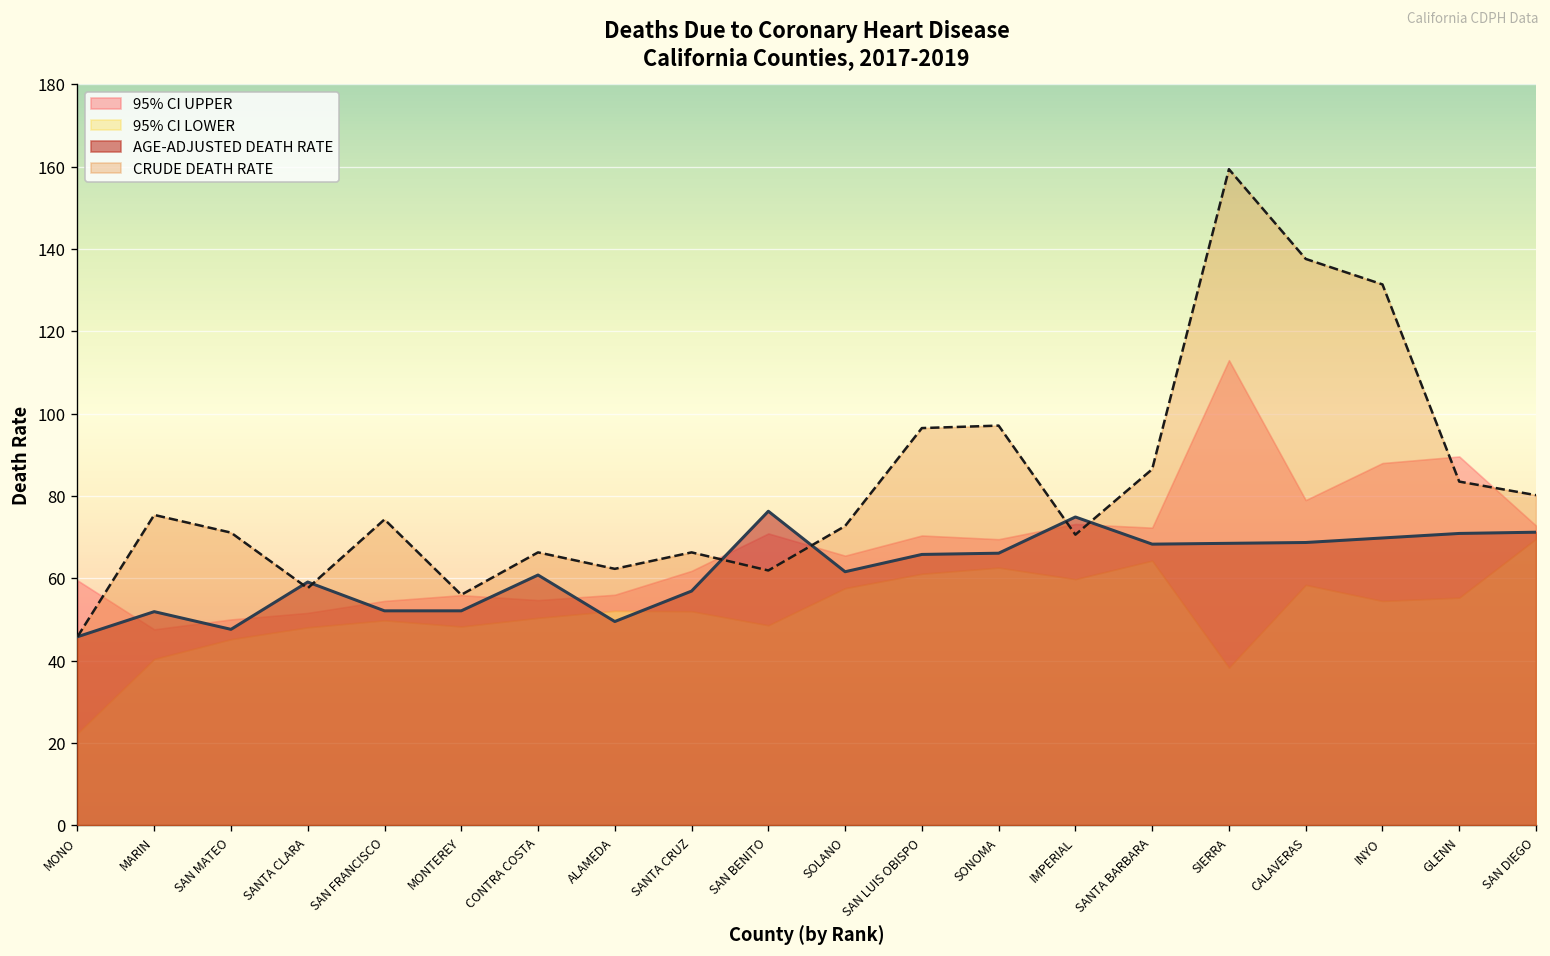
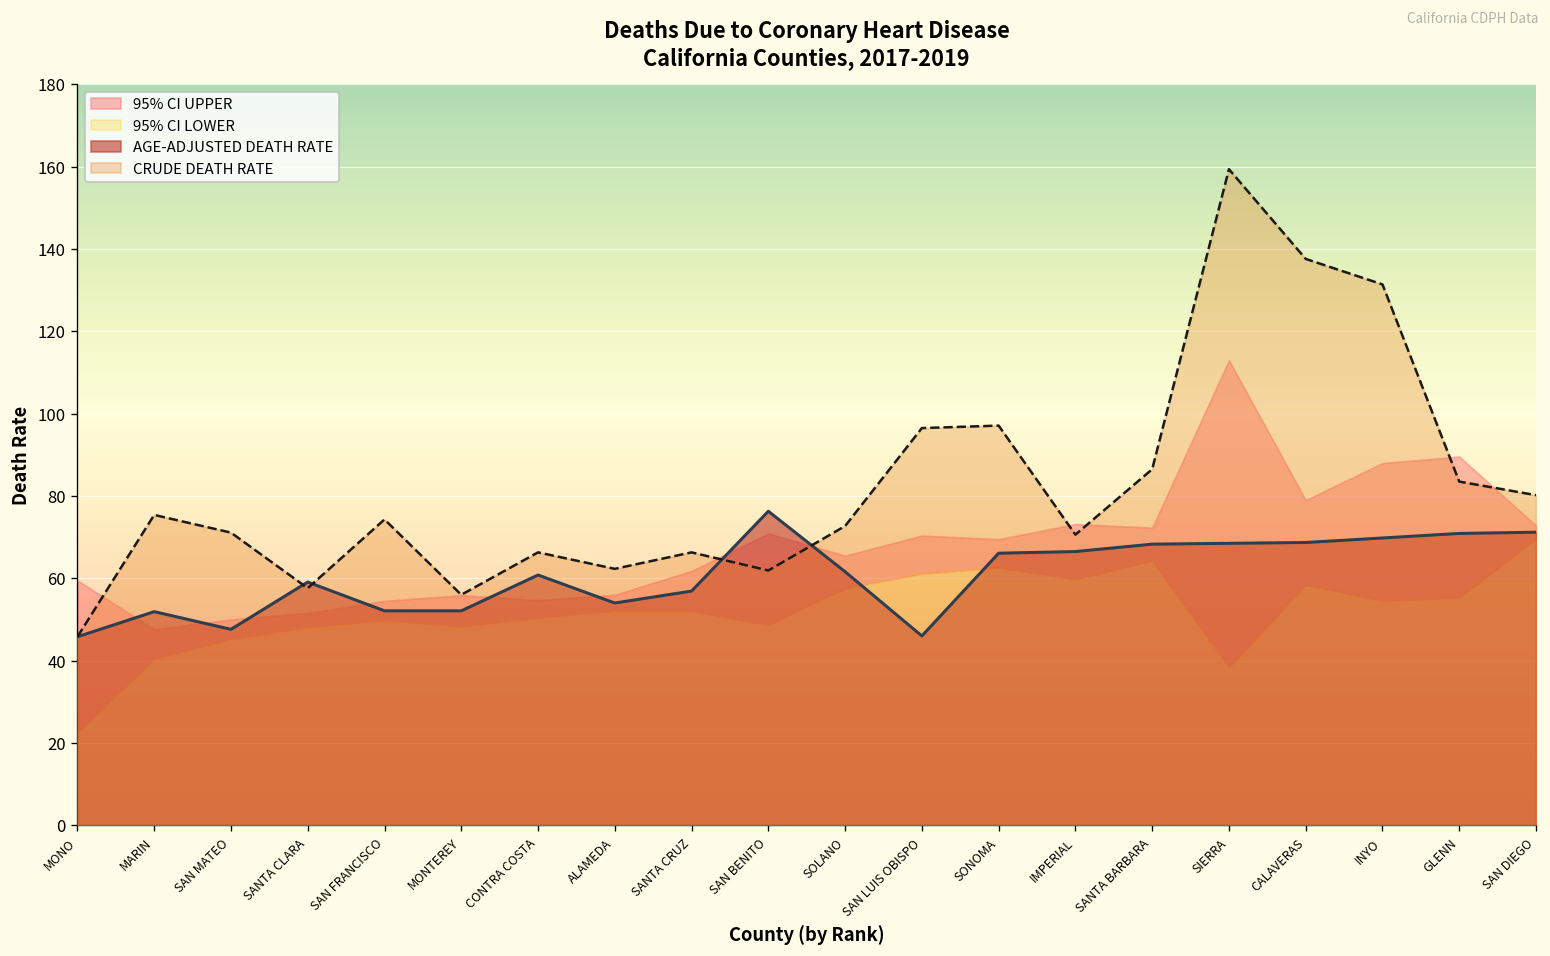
  {
    "AGE-ADJUSTED DEATH RATE": {
      "MARIN": 52,
      "SAN MATEO": 48,
      "SANTA CLARA": 59,
      "SAN FRANCISCO": 52,
      "MONTEREY": 52,
      "CONTRA COSTA": 61,
-     "ALAMEDA": 50,
+     "ALAMEDA": 54,
      "SANTA CRUZ": 57,
      "SAN BENITO": 76,
      "SOLANO": 62,
-     "SAN LUIS OBISPO": 66,
+     "SAN LUIS OBISPO": 46,
      "SONOMA": 66,
-     "IMPERIAL": 75,
+     "IMPERIAL": 67,
      "SANTA BARBARA": 68,
      "SIERRA": 69,
      "CALAVERAS": 69,
      "INYO": 70,
      "GLENN": 71,
      "SAN DIEGO": 71
    }
  }
